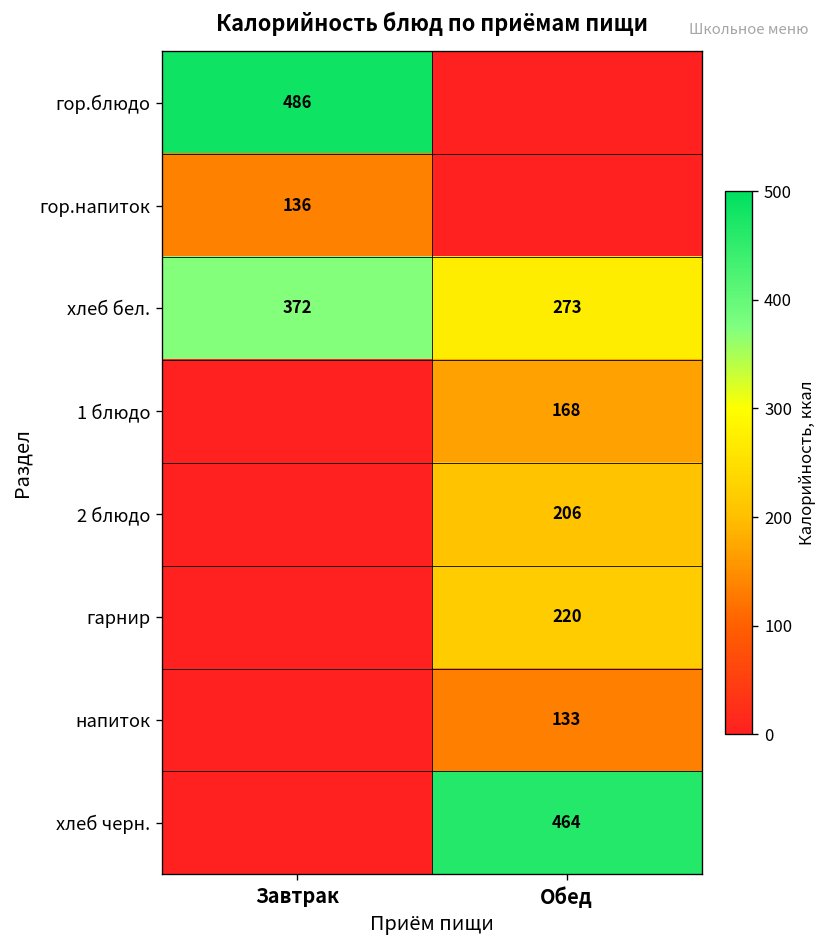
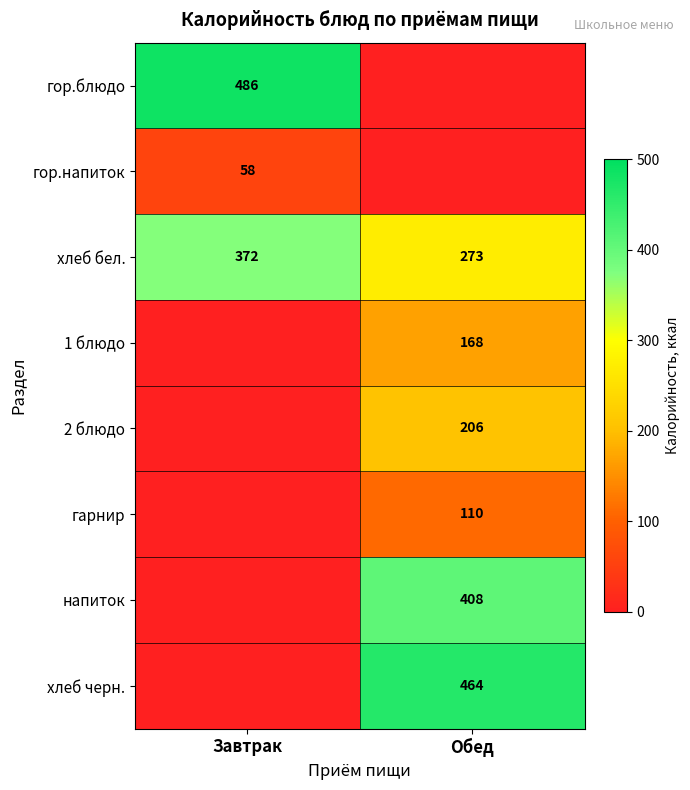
  {
    "гор.блюдо": {
      "Завтрак": 486
    },
    "гор.напиток": {
-     "Завтрак": 136
+     "Завтрак": 58
    },
    "хлеб бел.": {
      "Завтрак": 372,
      "Обед": 273
    },
    "1 блюдо": {
      "Обед": 168
    },
    "2 блюдо": {
      "Обед": 206
    },
    "гарнир": {
-     "Обед": 220
+     "Обед": 110
    },
    "напиток": {
-     "Обед": 133
+     "Обед": 408
    },
    "хлеб черн.": {
      "Обед": 464
    }
  }
